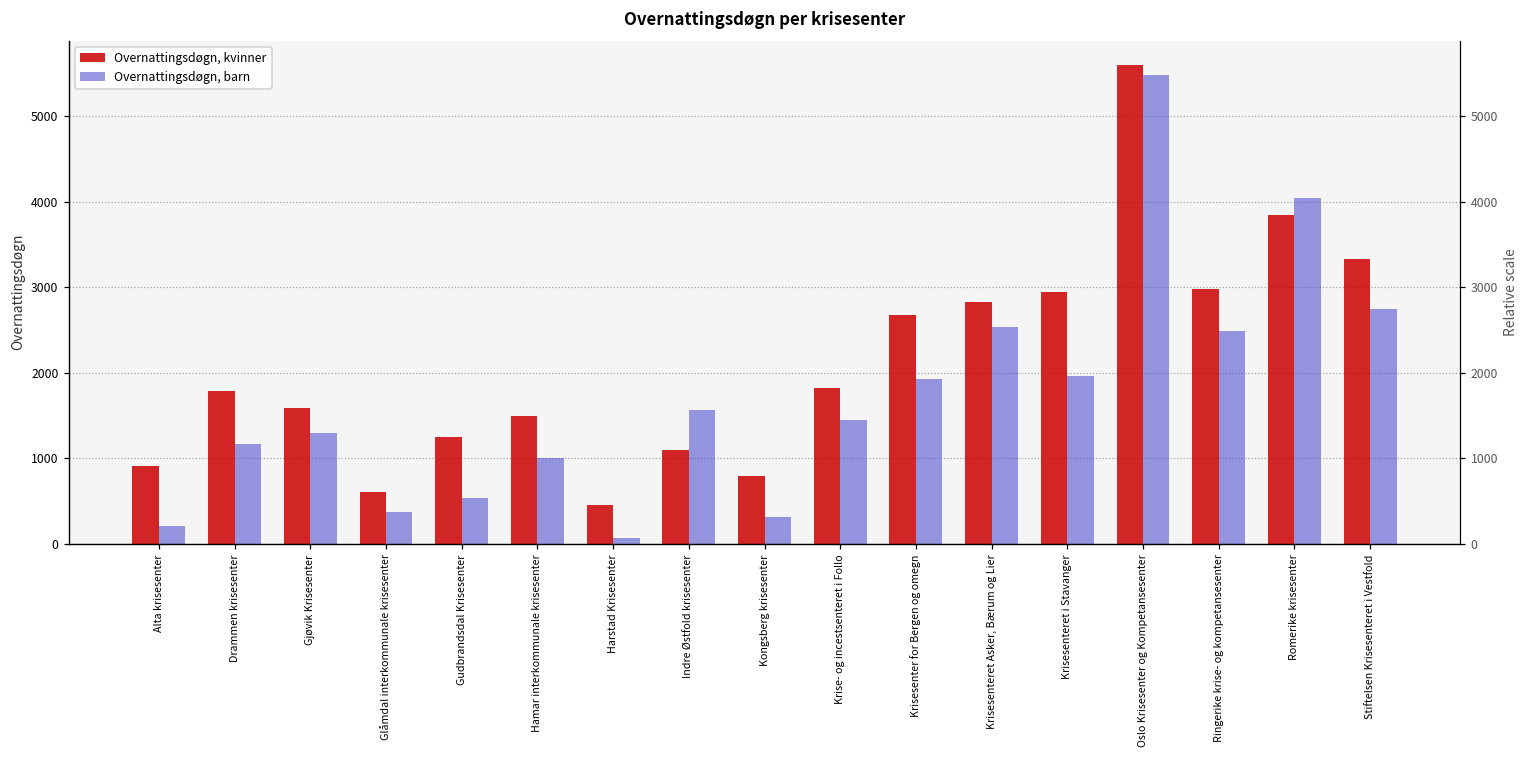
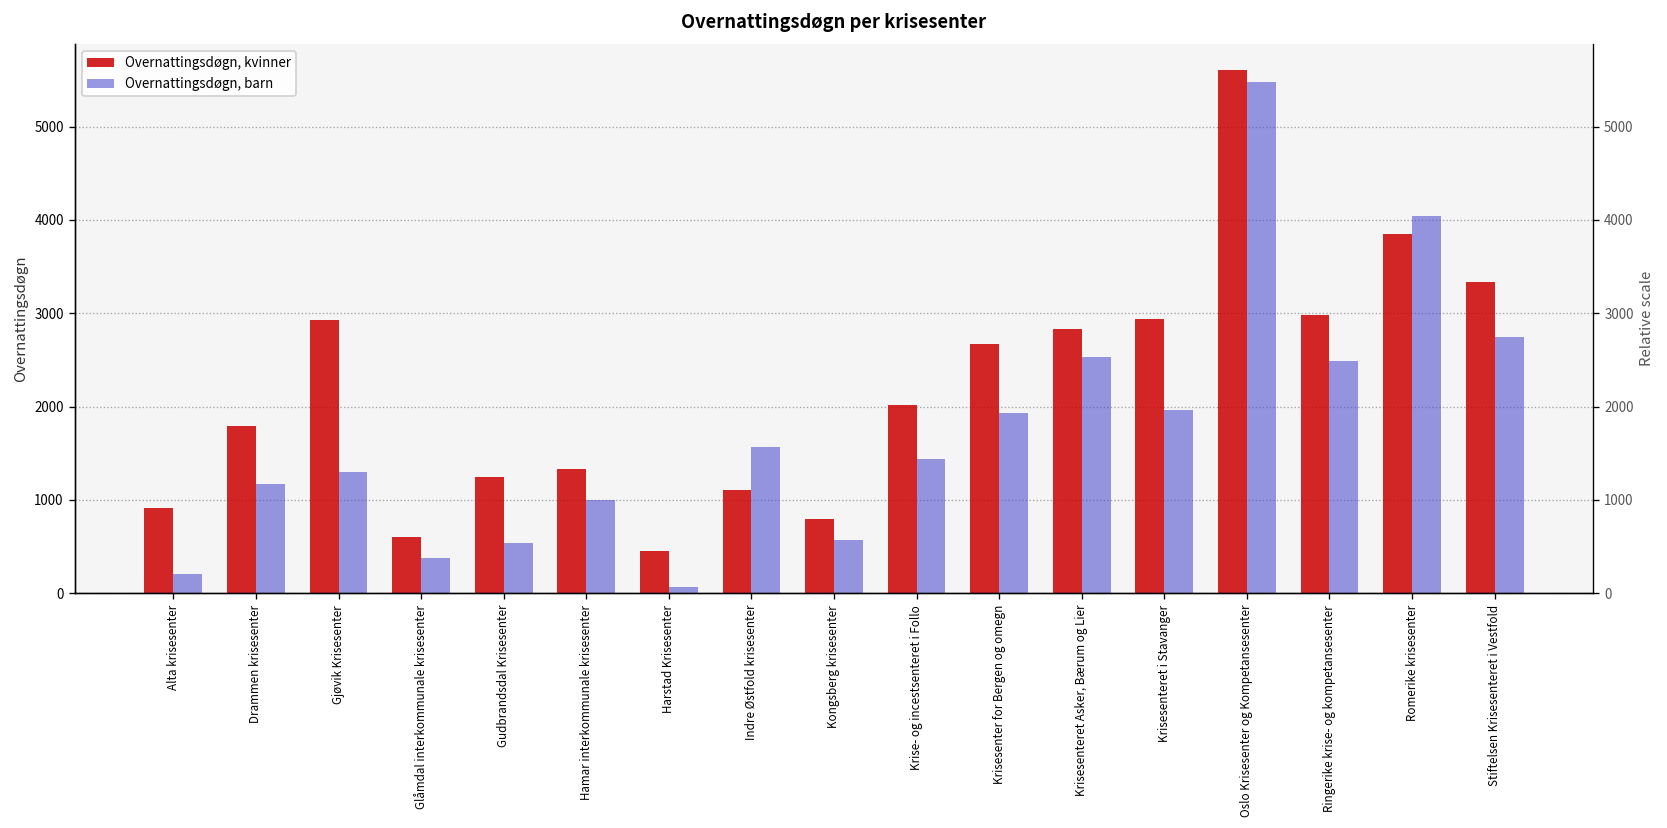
  {
    "Overnattingsdøgn, kvinner": {
      "Alta krisesenter": 900,
      "Drammen krisesenter": 1800,
-     "Gjøvik Krisesenter": 1600,
+     "Gjøvik Krisesenter": 2900,
      "Glåmdal interkommunale krisesenter": 600,
      "Gudbrandsdal Krisesenter": 1200,
-     "Hamar interkommunale krisesenter": 1500,
+     "Hamar interkommunale krisesenter": 1300,
      "Harstad Krisesenter": 500,
      "Indre Østfold krisesenter": 1100,
      "Kongsberg krisesenter": 800,
-     "Krise- og incestsenteret i Follo": 1800,
+     "Krise- og incestsenteret i Follo": 2000,
      "Krisesenter for Bergen og omegn": 2700,
      "Krisesenteret Asker, Bærum og Lier": 2800,
      "Krisesenteret i Stavanger": 2900,
      "Oslo Krisesenter og Kompetansesenter": 5600,
      "Ringerike krise- og kompetansesenter": 3000,
      "Romerike krisesenter": 3800,
      "Stiftelsen Krisesenteret i Vestfold": 3300
    },
    "Overnattingsdøgn, barn": {
      "Alta krisesenter": 200,
      "Drammen krisesenter": 1200,
      "Gjøvik Krisesenter": 1300,
      "Glåmdal interkommunale krisesenter": 400,
      "Gudbrandsdal Krisesenter": 500,
      "Hamar interkommunale krisesenter": 1000,
      "Harstad Krisesenter": 100,
      "Indre Østfold krisesenter": 1600,
-     "Kongsberg krisesenter": 300,
+     "Kongsberg krisesenter": 600,
      "Krise- og incestsenteret i Follo": 1400,
      "Krisesenter for Bergen og omegn": 1900,
      "Krisesenteret Asker, Bærum og Lier": 2500,
      "Krisesenteret i Stavanger": 2000,
      "Oslo Krisesenter og Kompetansesenter": 5500,
      "Ringerike krise- og kompetansesenter": 2500,
      "Romerike krisesenter": 4000,
      "Stiftelsen Krisesenteret i Vestfold": 2700
    }
  }
